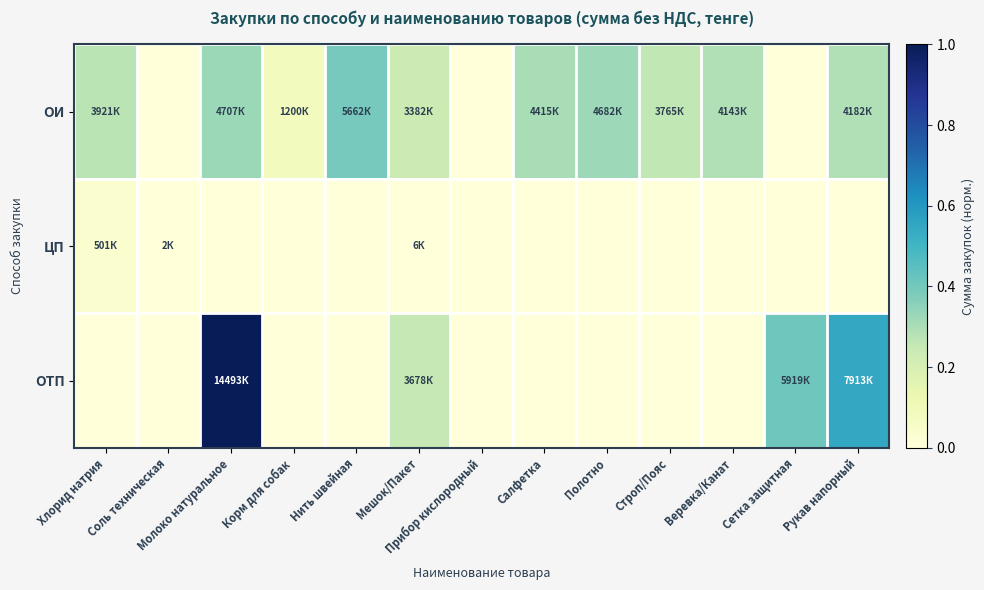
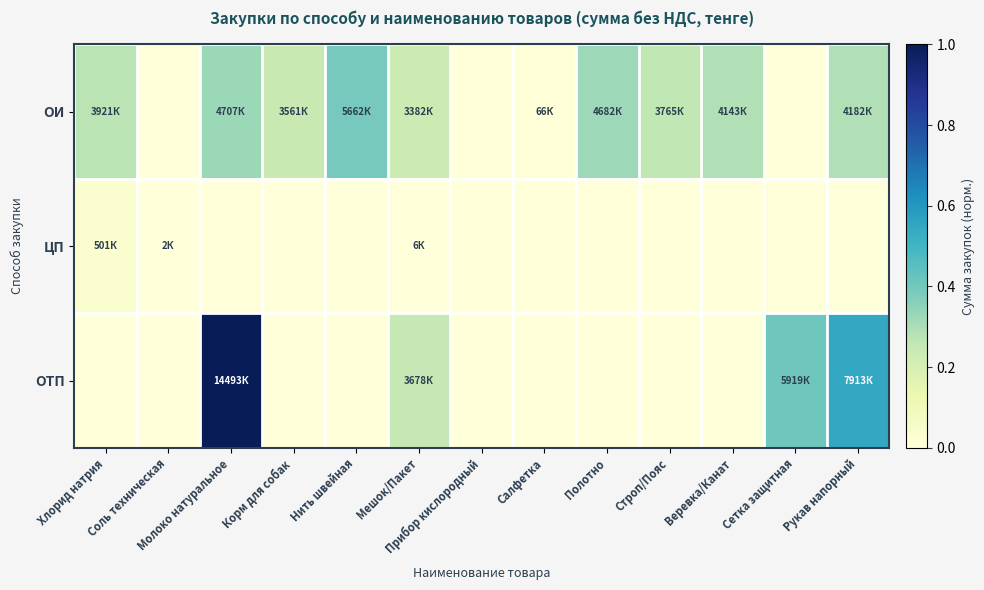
  {
    "ОИ": {
      "Хлорид натрия": "3921К",
      "Молоко натуральное": "4707К",
-     "Корм для собак": "1200К",
+     "Корм для собак": "3561К",
      "Нить швейная": "5662К",
      "Мешок/Пакет": "3382К",
-     "Салфетка": "4415К",
+     "Салфетка": "66К",
      "Полотно": "4682К",
      "Строп/Пояс": "3765К",
      "Веревка/Канат": "4143К",
      "Рукав напорный": "4182К"
    },
    "ЦП": {
      "Хлорид натрия": "501К",
      "Соль техническая": "2К",
      "Мешок/Пакет": "6К"
    },
    "ОТП": {
      "Молоко натуральное": "14493К",
      "Мешок/Пакет": "3678К",
      "Сетка защитная": "5919К",
      "Рукав напорный": "7913К"
    }
  }
